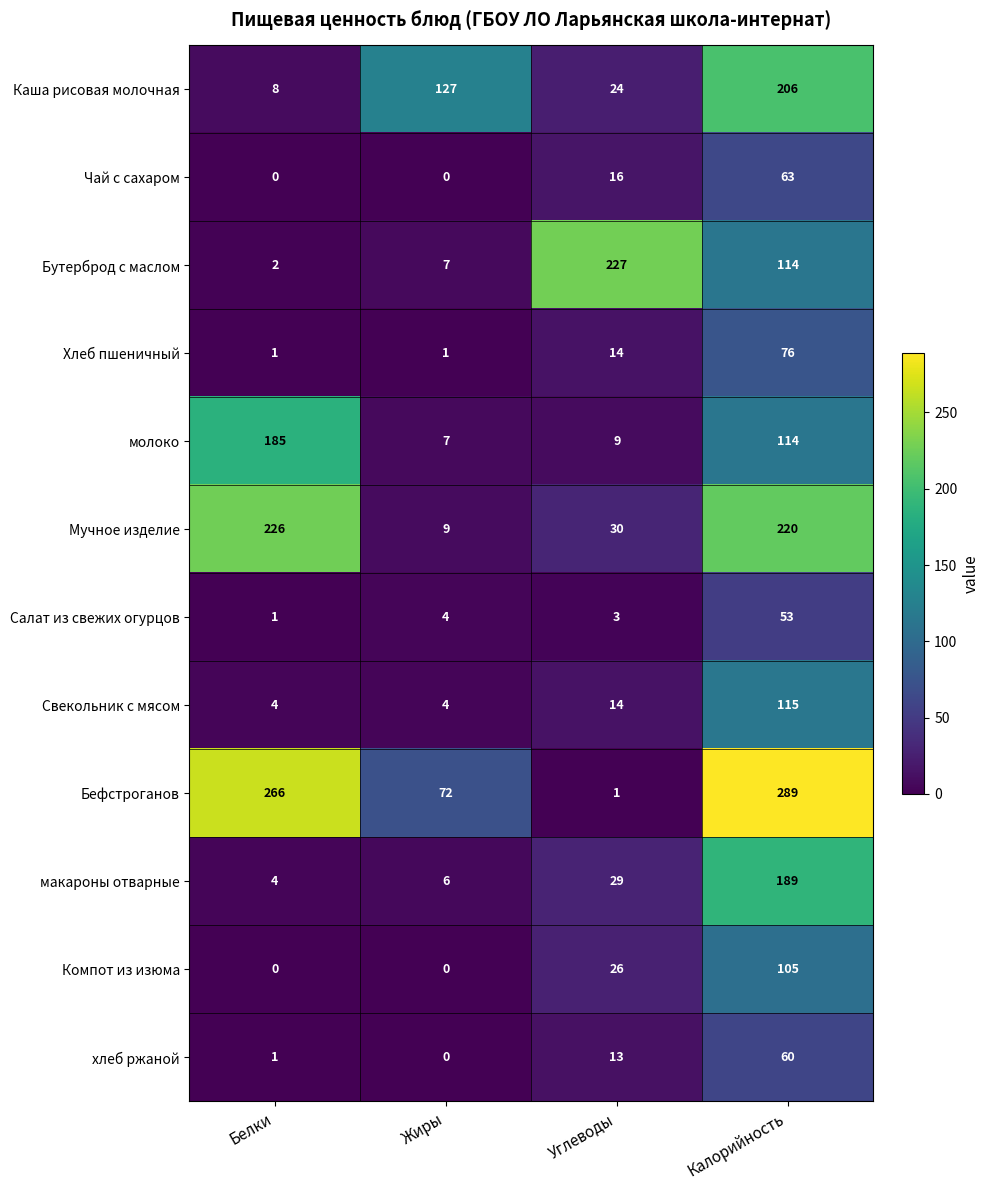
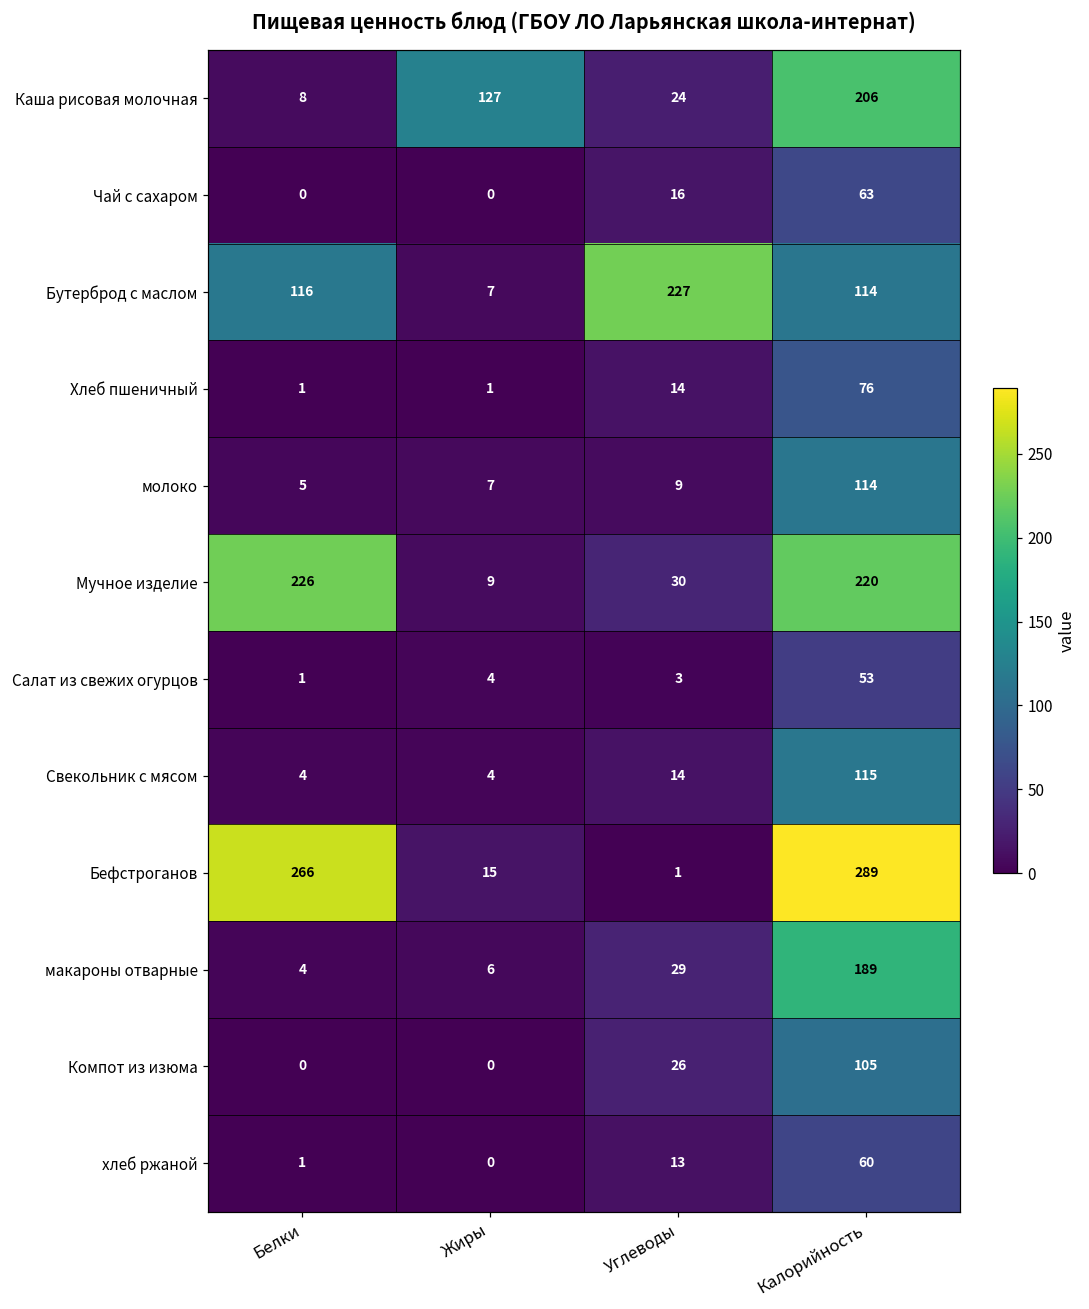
  {
    "Каша рисовая молочная": {
      "Белки": 8,
      "Жиры": 127,
      "Углеводы": 24,
      "Калорийность": 206
    },
    "Чай с сахаром": {
      "Белки": 0,
      "Жиры": 0,
      "Углеводы": 16,
      "Калорийность": 63
    },
    "Бутерброд с маслом": {
-     "Белки": 2,
+     "Белки": 116,
      "Жиры": 7,
      "Углеводы": 227,
      "Калорийность": 114
    },
    "Хлеб пшеничный": {
      "Белки": 1,
      "Жиры": 1,
      "Углеводы": 14,
      "Калорийность": 76
    },
    "молоко": {
-     "Белки": 185,
+     "Белки": 5,
      "Жиры": 7,
      "Углеводы": 9,
      "Калорийность": 114
    },
    "Мучное изделие": {
      "Белки": 226,
      "Жиры": 9,
      "Углеводы": 30,
      "Калорийность": 220
    },
    "Салат из свежих огурцов": {
      "Белки": 1,
      "Жиры": 4,
      "Углеводы": 3,
      "Калорийность": 53
    },
    "Свекольник с мясом": {
      "Белки": 4,
      "Жиры": 4,
      "Углеводы": 14,
      "Калорийность": 115
    },
    "Бефстроганов": {
      "Белки": 266,
-     "Жиры": 72,
+     "Жиры": 15,
      "Углеводы": 1,
      "Калорийность": 289
    },
    "макароны отварные": {
      "Белки": 4,
      "Жиры": 6,
      "Углеводы": 29,
      "Калорийность": 189
    },
    "Компот из изюма": {
      "Белки": 0,
      "Жиры": 0,
      "Углеводы": 26,
      "Калорийность": 105
    },
    "хлеб ржаной": {
      "Белки": 1,
      "Жиры": 0,
      "Углеводы": 13,
      "Калорийность": 60
    }
  }
